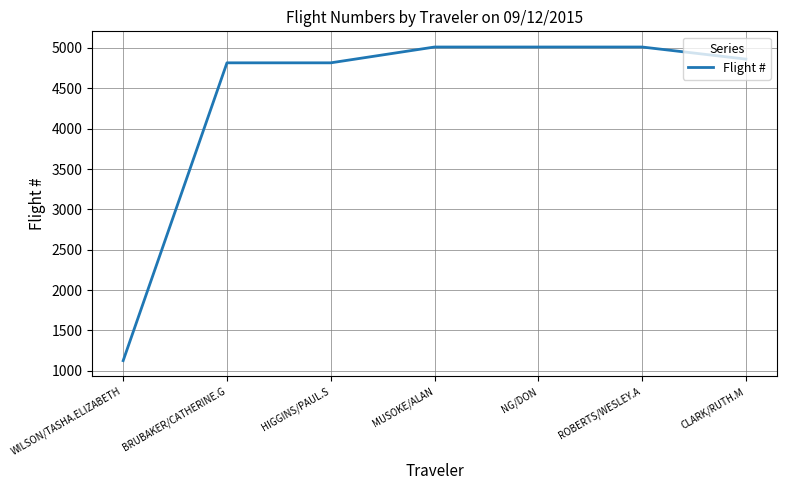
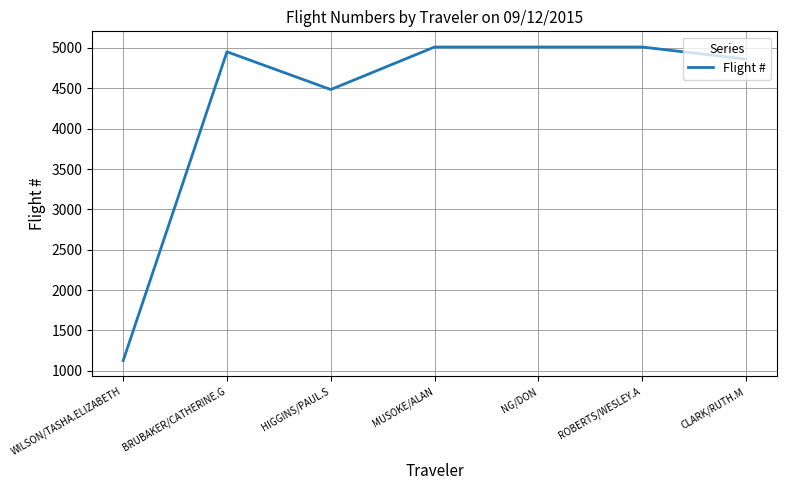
  {
    "WILSON/TASHA.ELIZABETH": 1100,
-   "BRUBAKER/CATHERINE.G": 4800,
-   "HIGGINS/PAUL.S": 4800,
+   "BRUBAKER/CATHERINE.G": 5000,
+   "HIGGINS/PAUL.S": 4500,
    "MUSOKE/ALAN": 5000,
    "NG/DON": 5000,
    "ROBERTS/WESLEY.A": 5000
  }
